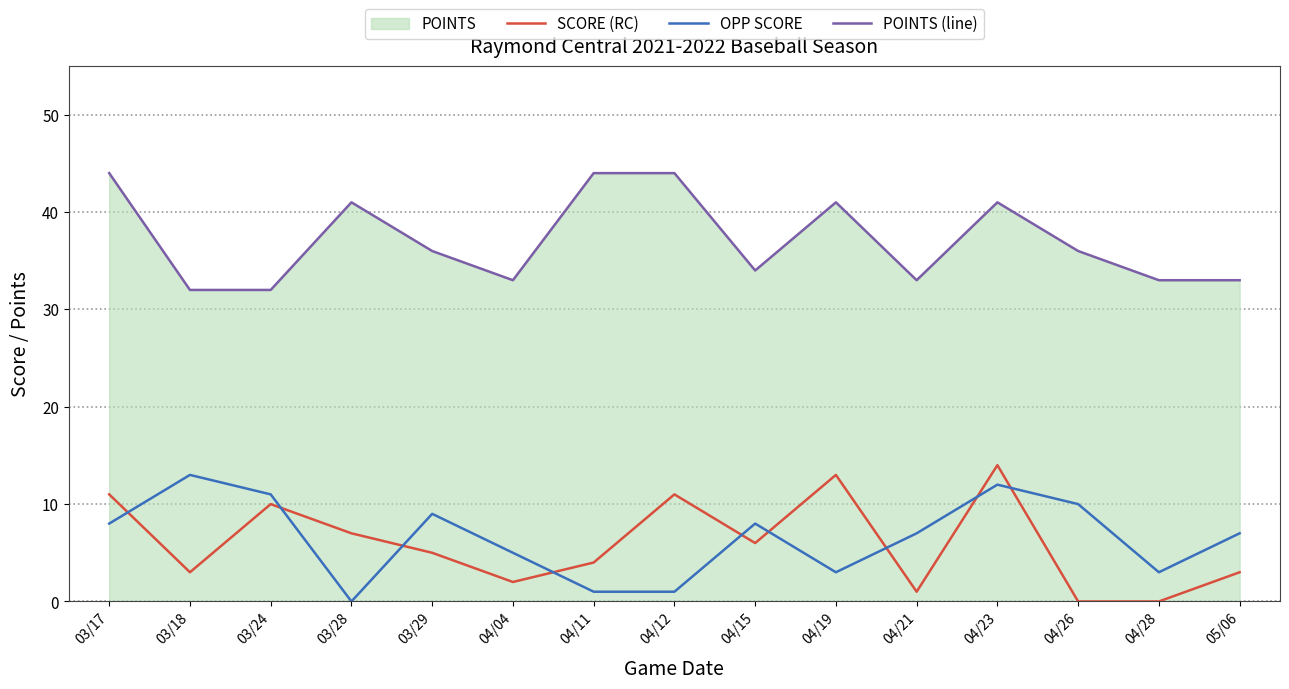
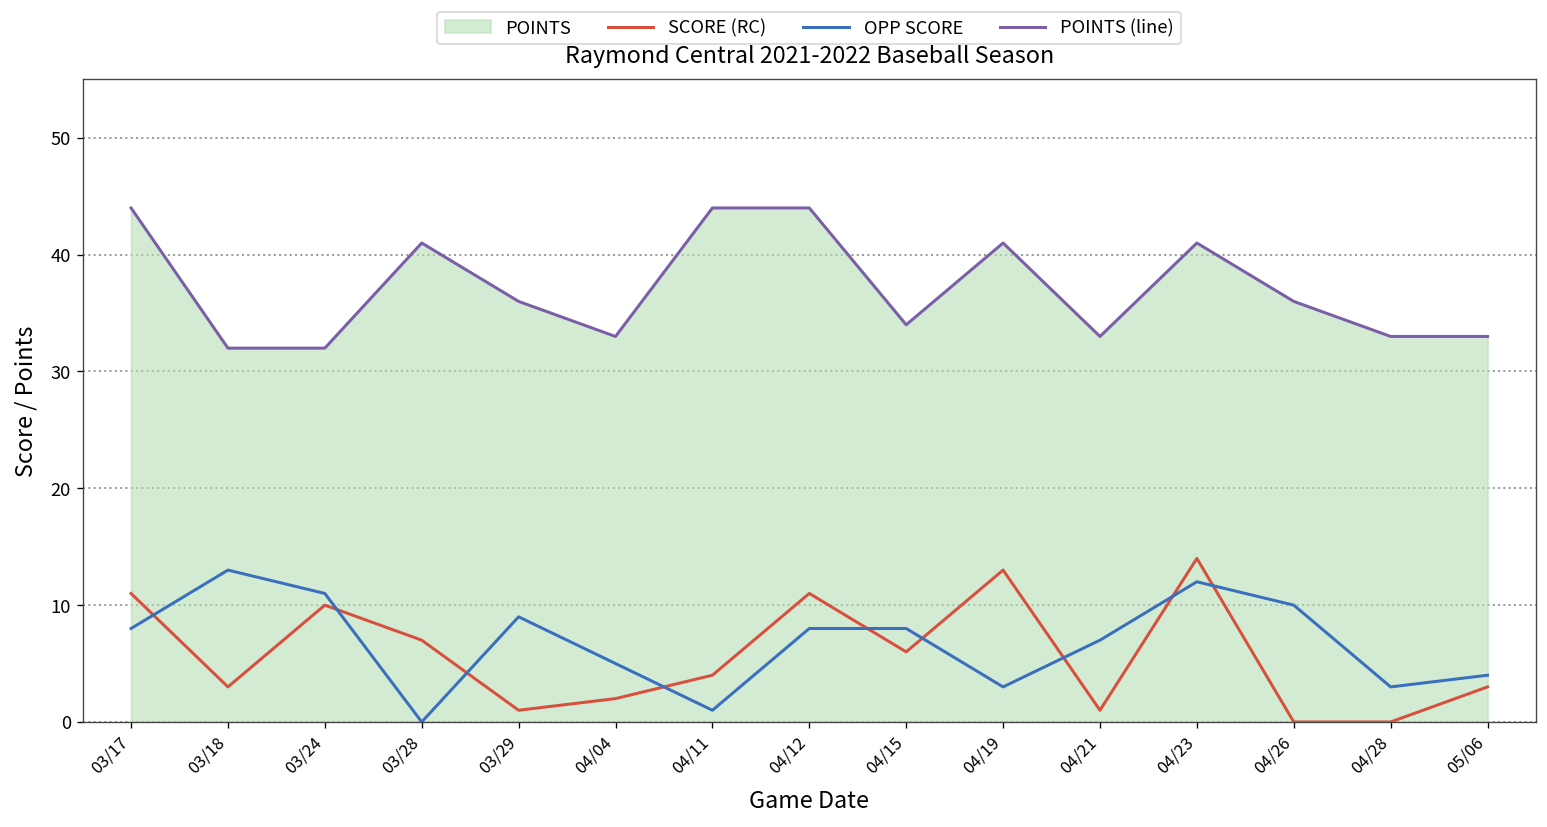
  {
    "SCORE (RC)": {
      "03/17": 11,
      "03/18": 3,
      "03/24": 10,
      "03/28": 7,
-     "03/29": 5,
+     "03/29": 1,
      "04/04": 2,
      "04/11": 4,
      "04/12": 11,
      "04/15": 6,
      "04/19": 13,
      "04/21": 1,
      "04/23": 14,
      "04/26": 0,
      "04/28": 0,
      "05/06": 3
    },
    "OPP SCORE": {
      "03/17": 8,
      "03/18": 13,
      "03/24": 11,
      "03/28": 0,
      "03/29": 9,
      "04/04": 5,
      "04/11": 1,
-     "04/12": 1,
+     "04/12": 8,
      "04/15": 8,
      "04/19": 3,
      "04/21": 7,
      "04/23": 12,
      "04/26": 10,
      "04/28": 3,
-     "05/06": 7
+     "05/06": 4
    },
    "POINTS": {
      "03/17": 44,
      "03/18": 32,
      "03/24": 32,
      "03/28": 41,
      "03/29": 36,
      "04/04": 33,
      "04/11": 44,
      "04/12": 44,
      "04/15": 34,
      "04/19": 41,
      "04/21": 33,
      "04/23": 41,
      "04/26": 36,
      "04/28": 33,
      "05/06": 33
    }
  }
